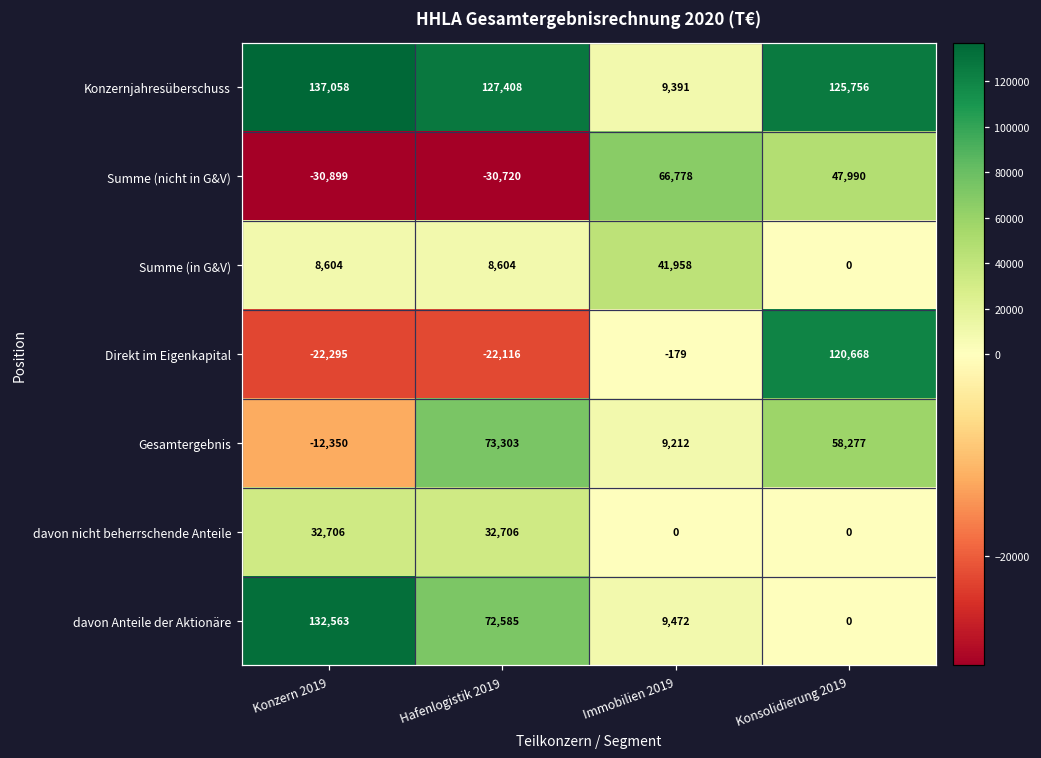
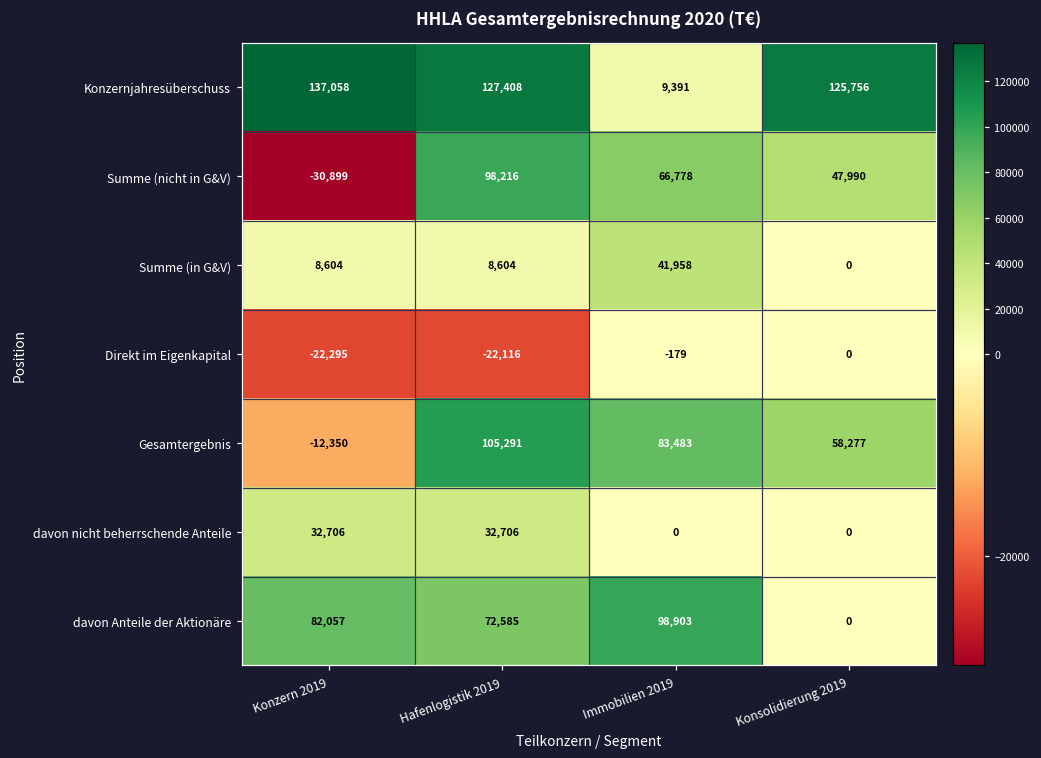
  {
    "Konzernjahresüberschuss": {
      "Konzern 2019": "137,058",
      "Hafenlogistik 2019": "127,408",
      "Immobilien 2019": "9,391",
      "Konsolidierung 2019": "125,756"
    },
    "Summe (nicht in G&V)": {
      "Konzern 2019": "-30,899",
-     "Hafenlogistik 2019": "-30,720",
+     "Hafenlogistik 2019": "98,216",
      "Immobilien 2019": "66,778",
      "Konsolidierung 2019": "47,990"
    },
    "Summe (in G&V)": {
      "Konzern 2019": "8,604",
      "Hafenlogistik 2019": "8,604",
      "Immobilien 2019": "41,958",
      "Konsolidierung 2019": "0"
    },
    "Direkt im Eigenkapital": {
      "Konzern 2019": "-22,295",
      "Hafenlogistik 2019": "-22,116",
      "Immobilien 2019": "-179",
-     "Konsolidierung 2019": "120,668"
+     "Konsolidierung 2019": "0"
    },
    "Gesamtergebnis": {
      "Konzern 2019": "-12,350",
-     "Hafenlogistik 2019": "73,303",
-     "Immobilien 2019": "9,212",
+     "Hafenlogistik 2019": "105,291",
+     "Immobilien 2019": "83,483",
      "Konsolidierung 2019": "58,277"
    },
    "davon nicht beherrschende Anteile": {
      "Konzern 2019": "32,706",
      "Hafenlogistik 2019": "32,706",
      "Immobilien 2019": "0",
      "Konsolidierung 2019": "0"
    },
    "davon Anteile der Aktionäre": {
-     "Konzern 2019": "132,563",
+     "Konzern 2019": "82,057",
      "Hafenlogistik 2019": "72,585",
-     "Immobilien 2019": "9,472",
+     "Immobilien 2019": "98,903",
      "Konsolidierung 2019": "0"
    }
  }
